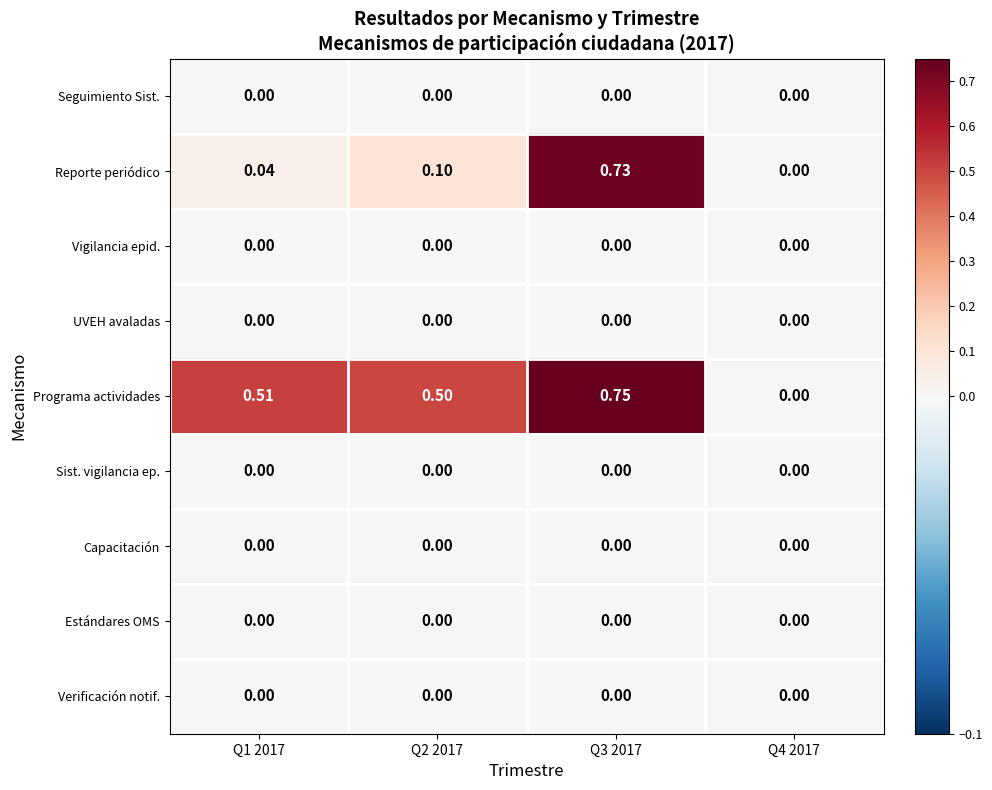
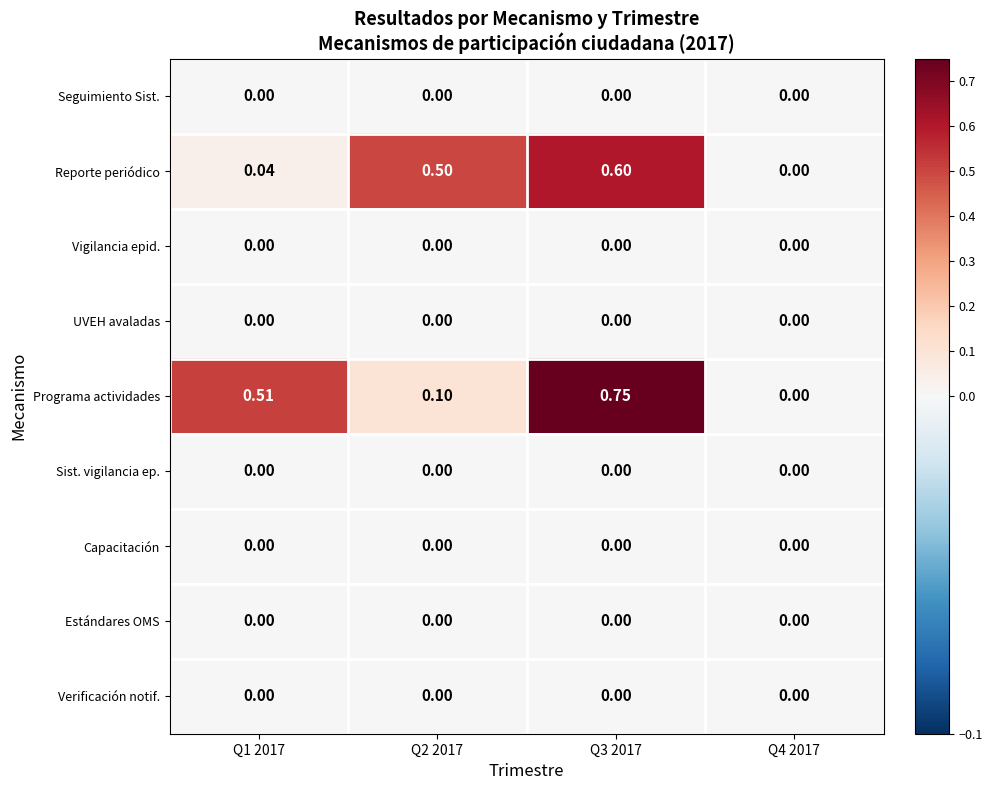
  {
    "Seguimiento Sist.": {
      "Q1 2017": 0.00,
      "Q2 2017": 0.00,
      "Q3 2017": 0.00,
      "Q4 2017": 0.00
    },
    "Reporte periódico": {
      "Q1 2017": 0.04,
-     "Q2 2017": 0.10,
-     "Q3 2017": 0.73,
+     "Q2 2017": 0.50,
+     "Q3 2017": 0.60,
      "Q4 2017": 0.00
    },
    "Vigilancia epid.": {
      "Q1 2017": 0.00,
      "Q2 2017": 0.00,
      "Q3 2017": 0.00,
      "Q4 2017": 0.00
    },
    "UVEH avaladas": {
      "Q1 2017": 0.00,
      "Q2 2017": 0.00,
      "Q3 2017": 0.00,
      "Q4 2017": 0.00
    },
    "Programa actividades": {
      "Q1 2017": 0.51,
-     "Q2 2017": 0.50,
+     "Q2 2017": 0.10,
      "Q3 2017": 0.75,
      "Q4 2017": 0.00
    },
    "Sist. vigilancia ep.": {
      "Q1 2017": 0.00,
      "Q2 2017": 0.00,
      "Q3 2017": 0.00,
      "Q4 2017": 0.00
    },
    "Capacitación": {
      "Q1 2017": 0.00,
      "Q2 2017": 0.00,
      "Q3 2017": 0.00,
      "Q4 2017": 0.00
    },
    "Estándares OMS": {
      "Q1 2017": 0.00,
      "Q2 2017": 0.00,
      "Q3 2017": 0.00,
      "Q4 2017": 0.00
    },
    "Verificación notif.": {
      "Q1 2017": 0.00,
      "Q2 2017": 0.00,
      "Q3 2017": 0.00,
      "Q4 2017": 0.00
    }
  }
